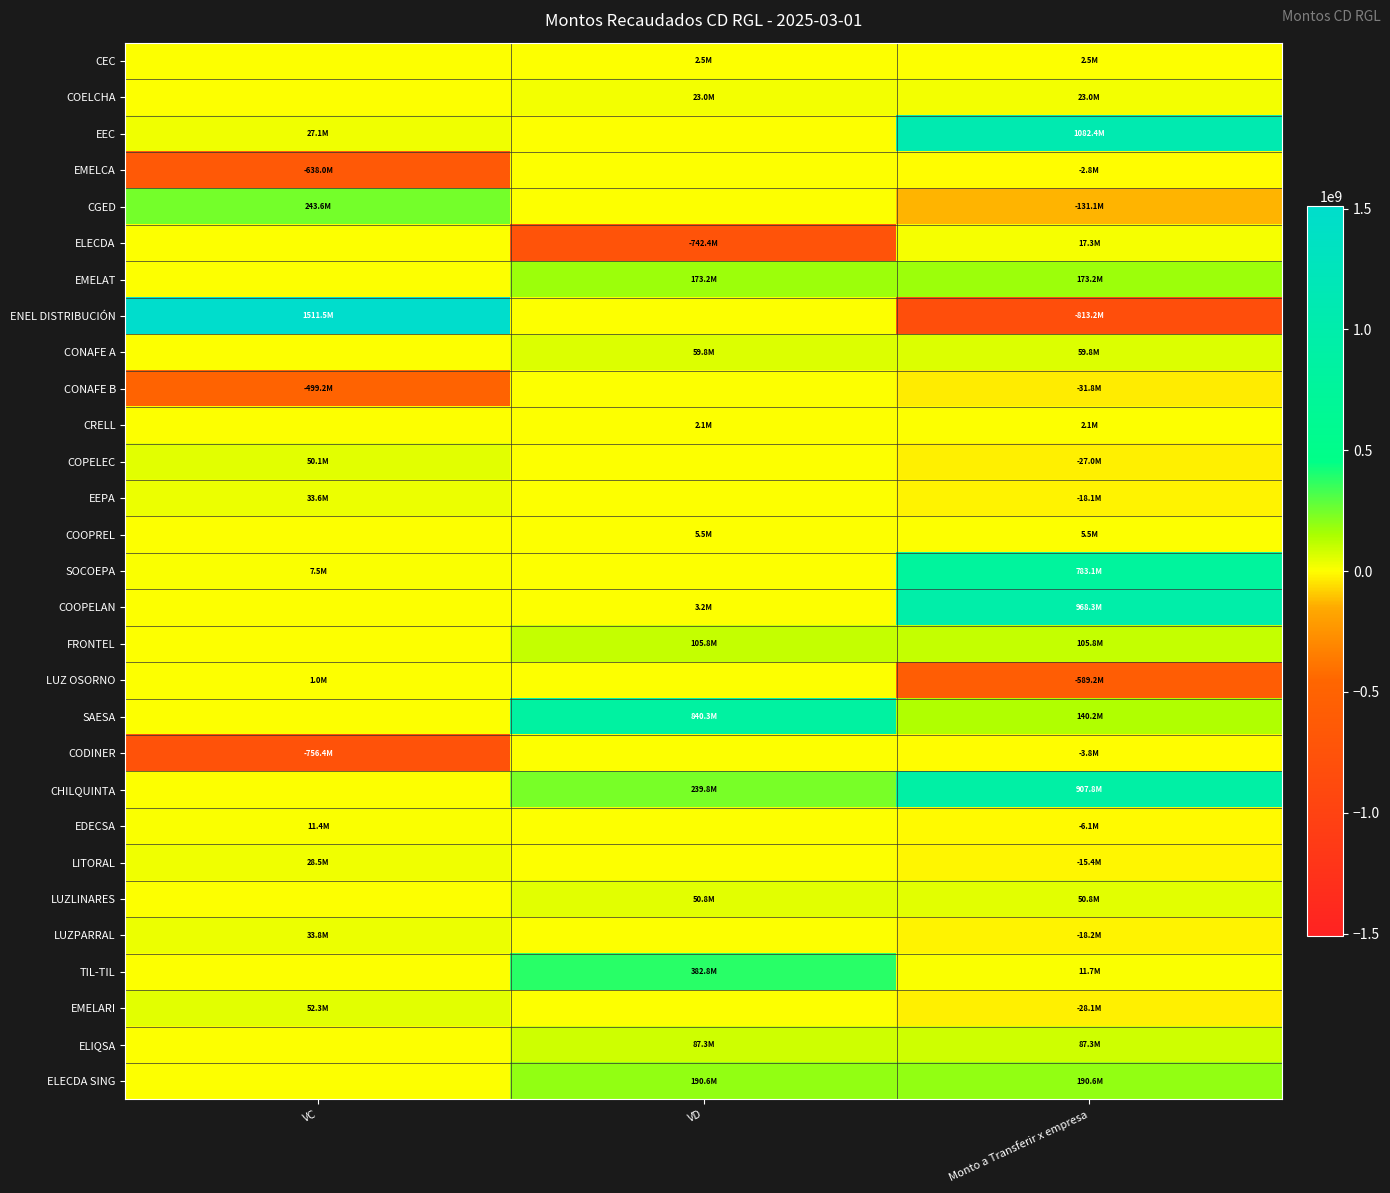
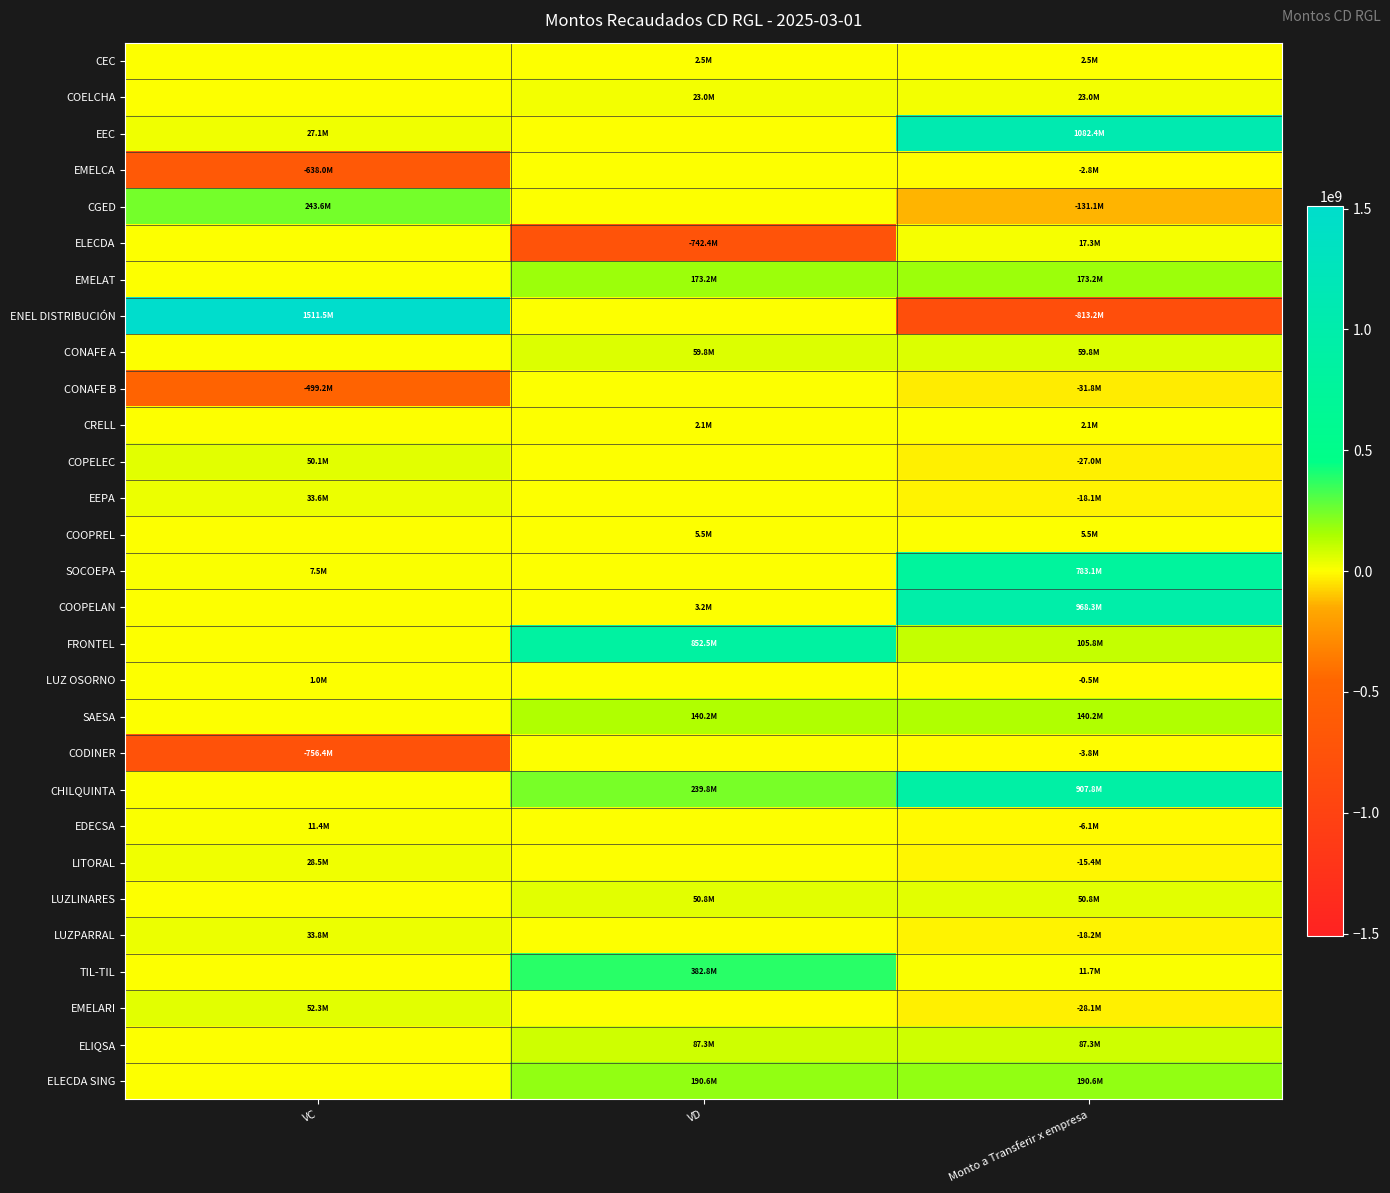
  {
    "CEC": {
      "VD": "2.5M",
      "Monto a Transferir x empresa": "2.5M"
    },
    "COELCHA": {
      "VD": "23.0M",
      "Monto a Transferir x empresa": "23.0M"
    },
    "EEC": {
      "VC": "27.1M",
      "Monto a Transferir x empresa": "1082.4M"
    },
    "EMELCA": {
      "VC": "-638.0M",
      "Monto a Transferir x empresa": "-2.8M"
    },
    "CGED": {
      "VC": "243.6M",
      "Monto a Transferir x empresa": "-131.1M"
    },
    "ELECDA": {
      "VD": "-742.4M",
      "Monto a Transferir x empresa": "17.3M"
    },
    "EMELAT": {
      "VD": "173.2M",
      "Monto a Transferir x empresa": "173.2M"
    },
    "ENEL DISTRIBUCIÓN": {
      "VC": "1511.5M",
      "Monto a Transferir x empresa": "-813.2M"
    },
    "CONAFE A": {
      "VD": "59.8M",
      "Monto a Transferir x empresa": "59.8M"
    },
    "CONAFE B": {
      "VC": "-499.2M",
      "Monto a Transferir x empresa": "-31.8M"
    },
    "CRELL": {
      "VD": "2.1M",
      "Monto a Transferir x empresa": "2.1M"
    },
    "COPELEC": {
      "VC": "50.1M",
      "Monto a Transferir x empresa": "-27.0M"
    },
    "EEPA": {
      "VC": "33.6M",
      "Monto a Transferir x empresa": "-18.1M"
    },
    "COOPREL": {
      "VD": "5.5M",
      "Monto a Transferir x empresa": "5.5M"
    },
    "SOCOEPA": {
      "VC": "7.5M",
      "Monto a Transferir x empresa": "783.1M"
    },
    "COOPELAN": {
      "VD": "3.2M",
      "Monto a Transferir x empresa": "968.3M"
    },
    "FRONTEL": {
-     "VD": "105.8M",
+     "VD": "852.5M",
      "Monto a Transferir x empresa": "105.8M"
    },
    "LUZ OSORNO": {
      "VC": "1.0M",
-     "Monto a Transferir x empresa": "-589.2M"
+     "Monto a Transferir x empresa": "-0.5M"
    },
    "SAESA": {
-     "VD": "840.3M",
+     "VD": "140.2M",
      "Monto a Transferir x empresa": "140.2M"
    },
    "CODINER": {
      "VC": "-756.4M",
      "Monto a Transferir x empresa": "-3.8M"
    },
    "CHILQUINTA": {
      "VD": "239.8M",
      "Monto a Transferir x empresa": "907.8M"
    },
    "EDECSA": {
      "VC": "11.4M",
      "Monto a Transferir x empresa": "-6.1M"
    },
    "LITORAL": {
      "VC": "28.5M",
      "Monto a Transferir x empresa": "-15.4M"
    },
    "LUZLINARES": {
      "VD": "50.8M",
      "Monto a Transferir x empresa": "50.8M"
    },
    "LUZPARRAL": {
      "VC": "33.8M",
      "Monto a Transferir x empresa": "-18.2M"
    },
    "TIL-TIL": {
      "VD": "382.8M",
      "Monto a Transferir x empresa": "11.7M"
    },
    "EMELARI": {
      "VC": "52.3M",
      "Monto a Transferir x empresa": "-28.1M"
    },
    "ELIQSA": {
      "VD": "87.3M",
      "Monto a Transferir x empresa": "87.3M"
    },
    "ELECDA SING": {
      "VD": "190.6M",
      "Monto a Transferir x empresa": "190.6M"
    }
  }
